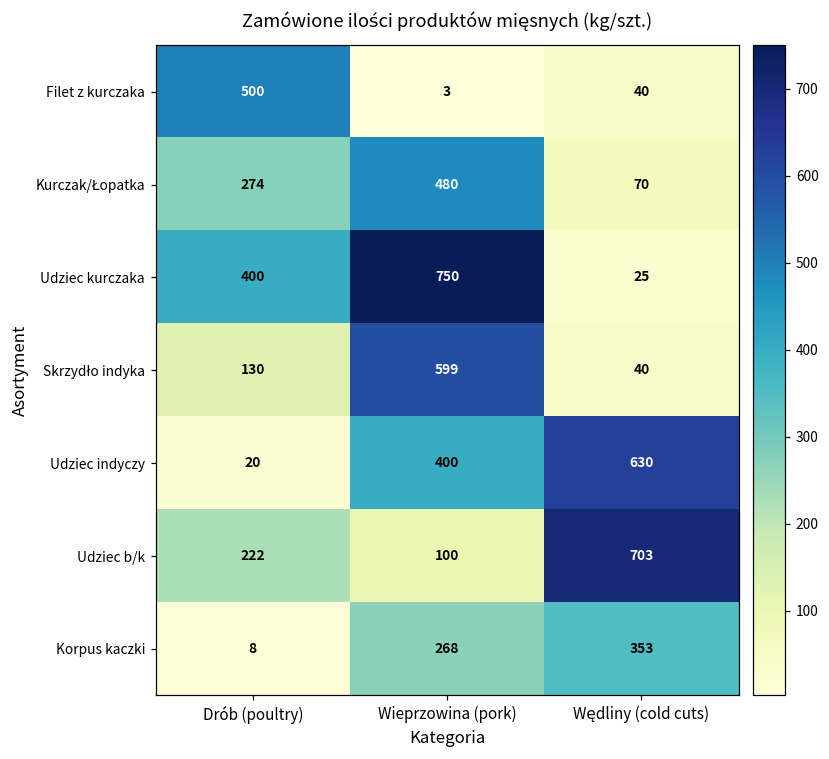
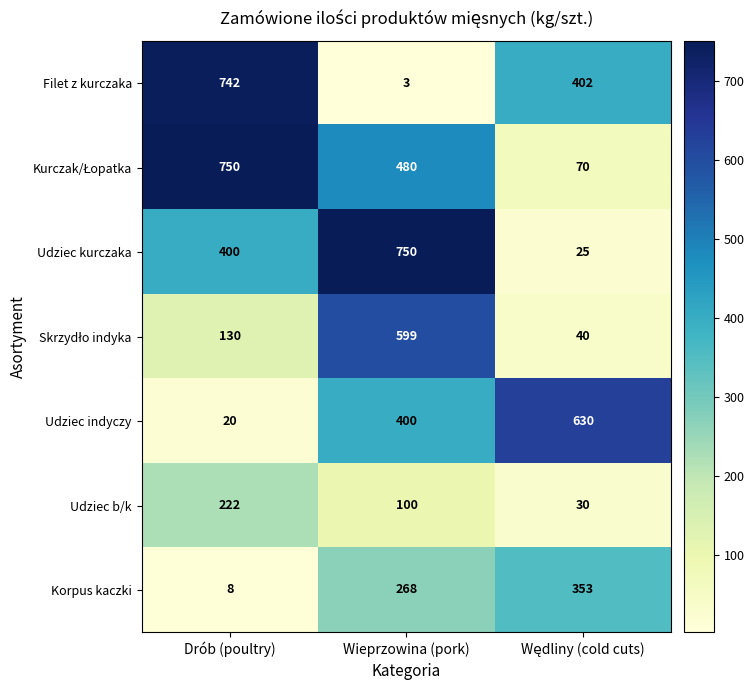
  {
    "Filet z kurczaka": {
-     "Drób (poultry)": 500,
+     "Drób (poultry)": 742,
      "Wieprzowina (pork)": 3,
-     "Wędliny (cold cuts)": 40
+     "Wędliny (cold cuts)": 402
    },
    "Kurczak/Łopatka": {
-     "Drób (poultry)": 274,
+     "Drób (poultry)": 750,
      "Wieprzowina (pork)": 480,
      "Wędliny (cold cuts)": 70
    },
    "Udziec kurczaka": {
      "Drób (poultry)": 400,
      "Wieprzowina (pork)": 750,
      "Wędliny (cold cuts)": 25
    },
    "Skrzydło indyka": {
      "Drób (poultry)": 130,
      "Wieprzowina (pork)": 599,
      "Wędliny (cold cuts)": 40
    },
    "Udziec indyczy": {
      "Drób (poultry)": 20,
      "Wieprzowina (pork)": 400,
      "Wędliny (cold cuts)": 630
    },
    "Udziec b/k": {
      "Drób (poultry)": 222,
      "Wieprzowina (pork)": 100,
-     "Wędliny (cold cuts)": 703
+     "Wędliny (cold cuts)": 30
    },
    "Korpus kaczki": {
      "Drób (poultry)": 8,
      "Wieprzowina (pork)": 268,
      "Wędliny (cold cuts)": 353
    }
  }
